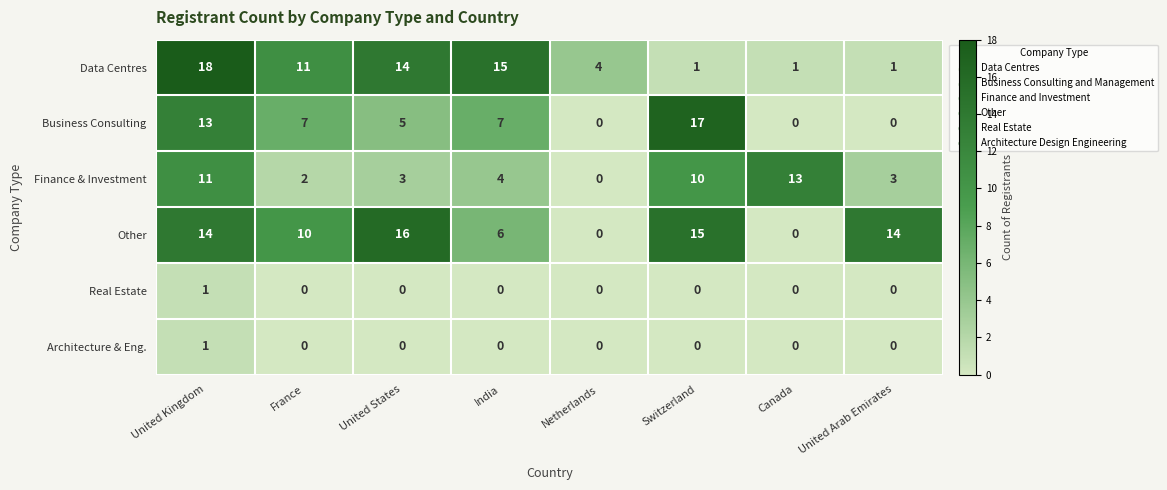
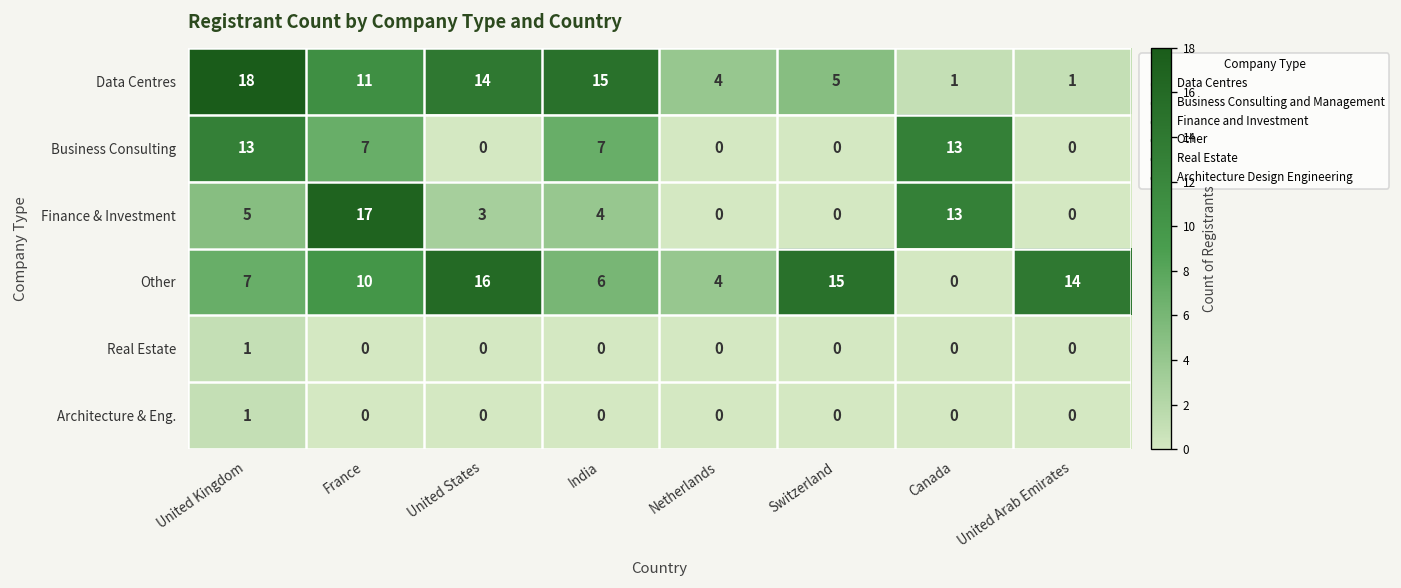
  {
    "Data Centres": {
      "United Kingdom": 18,
      "France": 11,
      "United States": 14,
      "India": 15,
      "Netherlands": 4,
-     "Switzerland": 1,
+     "Switzerland": 5,
      "Canada": 1,
      "United Arab Emirates": 1
    },
    "Business Consulting": {
      "United Kingdom": 13,
      "France": 7,
-     "United States": 5,
+     "United States": 0,
      "India": 7,
      "Netherlands": 0,
-     "Switzerland": 17,
-     "Canada": 0,
+     "Switzerland": 0,
+     "Canada": 13,
      "United Arab Emirates": 0
    },
    "Finance & Investment": {
-     "United Kingdom": 11,
-     "France": 2,
+     "United Kingdom": 5,
+     "France": 17,
      "United States": 3,
      "India": 4,
      "Netherlands": 0,
-     "Switzerland": 10,
+     "Switzerland": 0,
      "Canada": 13,
-     "United Arab Emirates": 3
+     "United Arab Emirates": 0
    },
    "Other": {
-     "United Kingdom": 14,
+     "United Kingdom": 7,
      "France": 10,
      "United States": 16,
      "India": 6,
-     "Netherlands": 0,
+     "Netherlands": 4,
      "Switzerland": 15,
      "Canada": 0,
      "United Arab Emirates": 14
    },
    "Real Estate": {
      "United Kingdom": 1,
      "France": 0,
      "United States": 0,
      "India": 0,
      "Netherlands": 0,
      "Switzerland": 0,
      "Canada": 0,
      "United Arab Emirates": 0
    },
    "Architecture & Eng.": {
      "United Kingdom": 1,
      "France": 0,
      "United States": 0,
      "India": 0,
      "Netherlands": 0,
      "Switzerland": 0,
      "Canada": 0,
      "United Arab Emirates": 0
    }
  }
